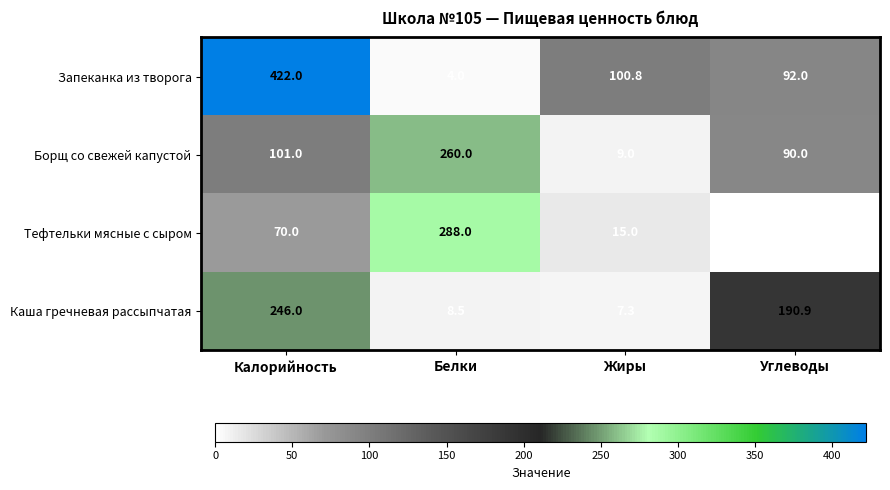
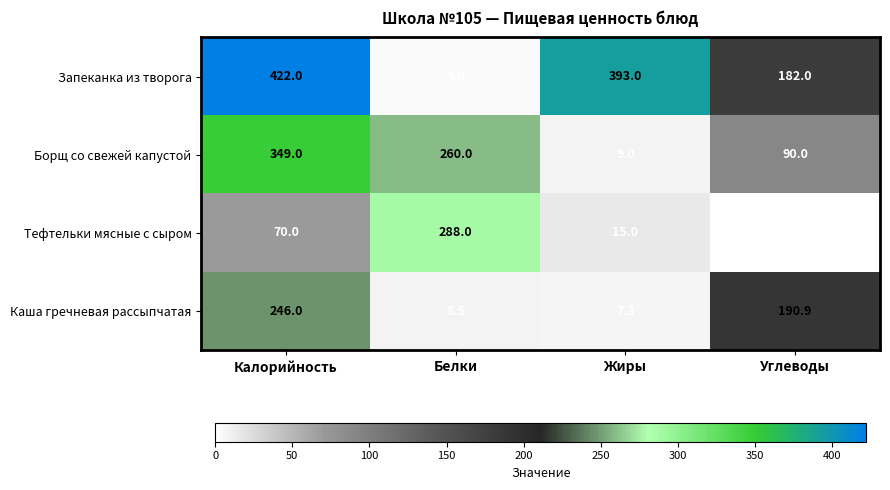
  {
    "Запеканка из творога": {
      "Калорийность": 422.0,
-     "Жиры": 100.8,
-     "Углеводы": 92.0
+     "Жиры": 393.0,
+     "Углеводы": 182.0
    },
    "Борщ со свежей капустой": {
-     "Калорийность": 101.0,
+     "Калорийность": 349.0,
      "Белки": 260.0,
      "Углеводы": 90.0
    },
    "Тефтельки мясные с сыром": {
      "Калорийность": 70.0,
      "Белки": 288.0
    },
    "Каша гречневая рассыпчатая": {
      "Калорийность": 246.0,
      "Углеводы": 190.9
    }
  }
